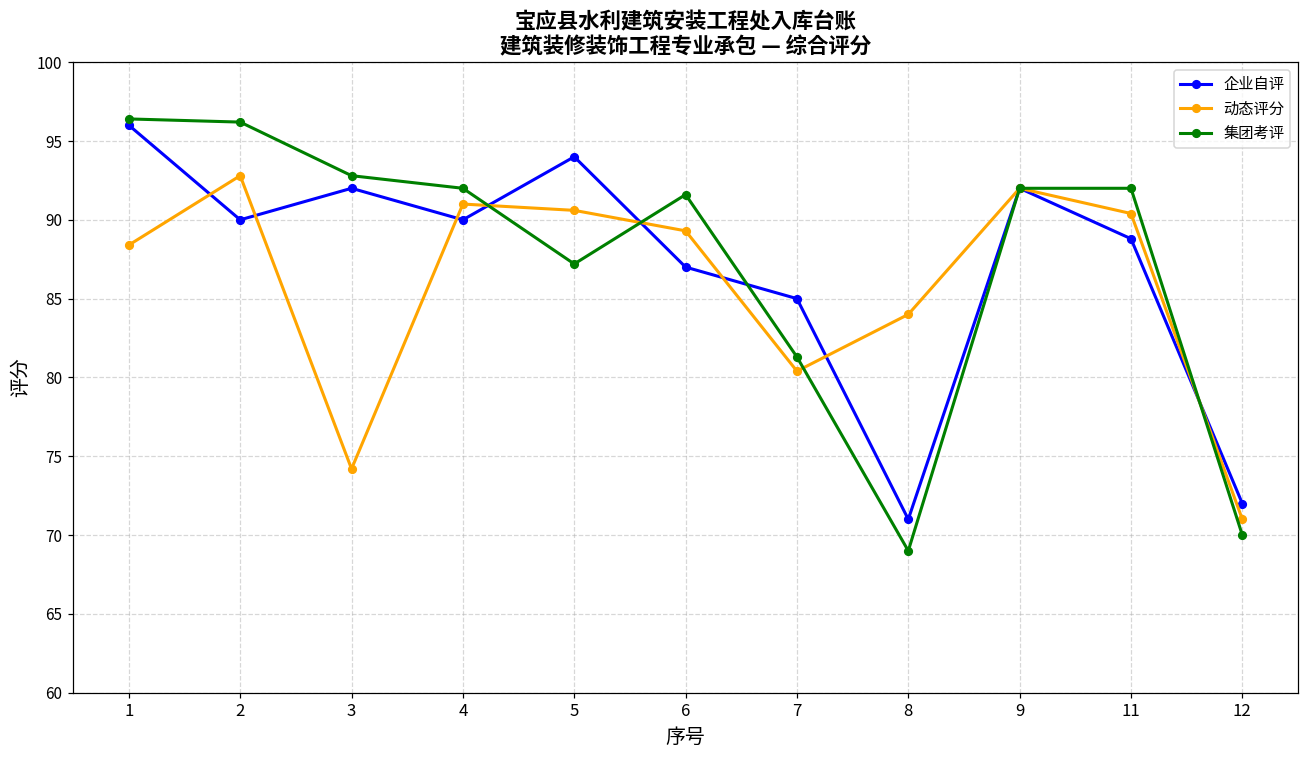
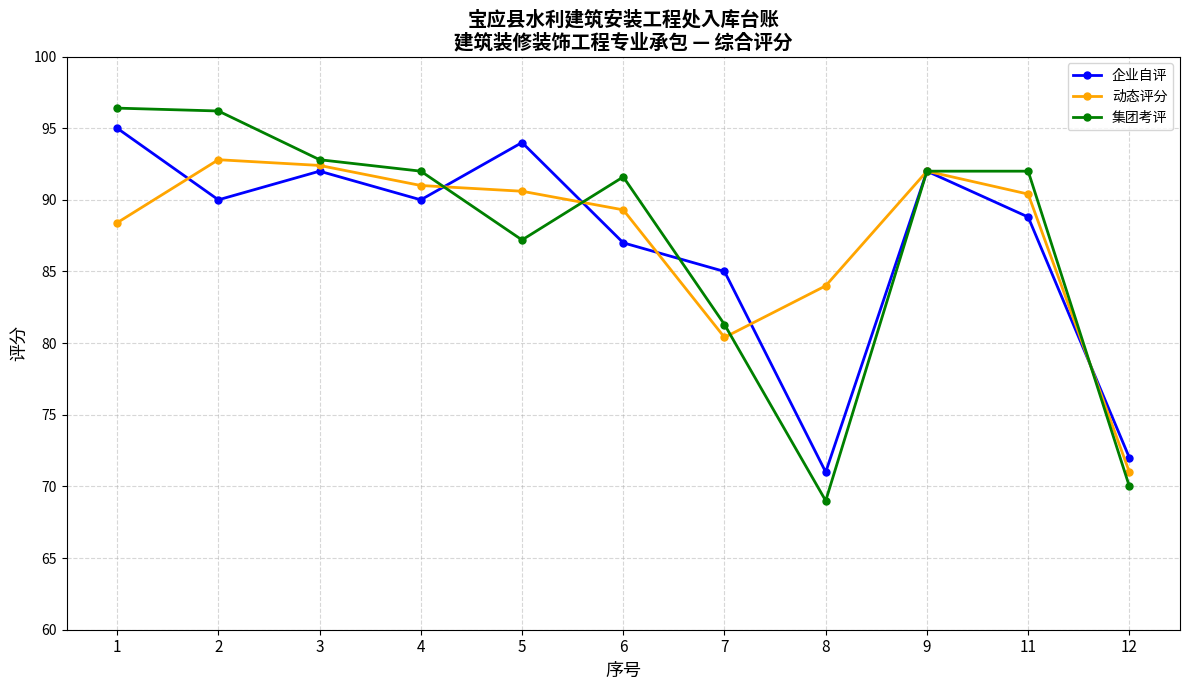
  {
    "企业自评": {
-     "1": 96,
+     "1": 95,
      "2": 90,
      "3": 92,
      "4": 90,
      "5": 94,
      "6": 87,
      "7": 85,
      "8": 71,
      "11": 88.8,
      "12": 72
    },
    "动态评分": {
      "1": 88.4,
      "2": 92.8,
-     "3": 74.2,
+     "3": 92.4,
      "4": 91.0,
      "5": 90.6,
      "6": 89.3,
      "7": 80.4,
      "8": 84.0,
      "11": 90.4,
      "12": 71.0
    },
    "集团考评": {
      "1": 96.4,
      "2": 96.2,
      "3": 92.8,
      "4": 92.0,
      "5": 87.2,
      "6": 91.6,
      "7": 81.3,
      "8": 69.0,
      "11": 92.0,
      "12": 70.0
    }
  }
